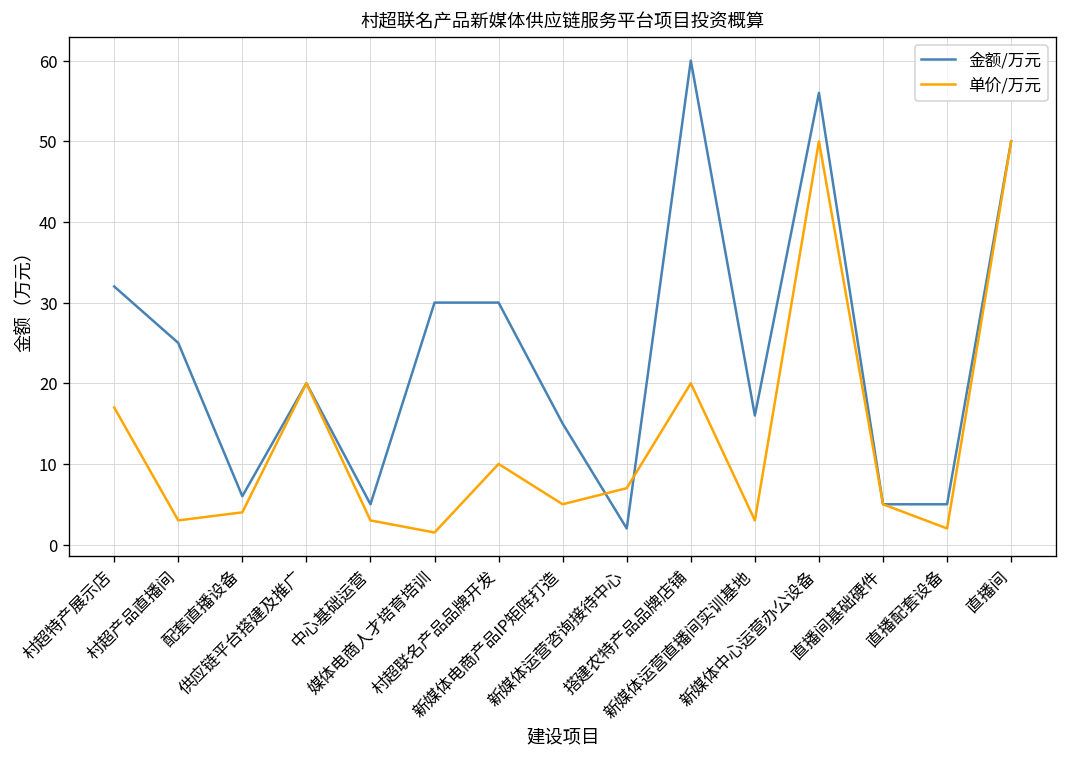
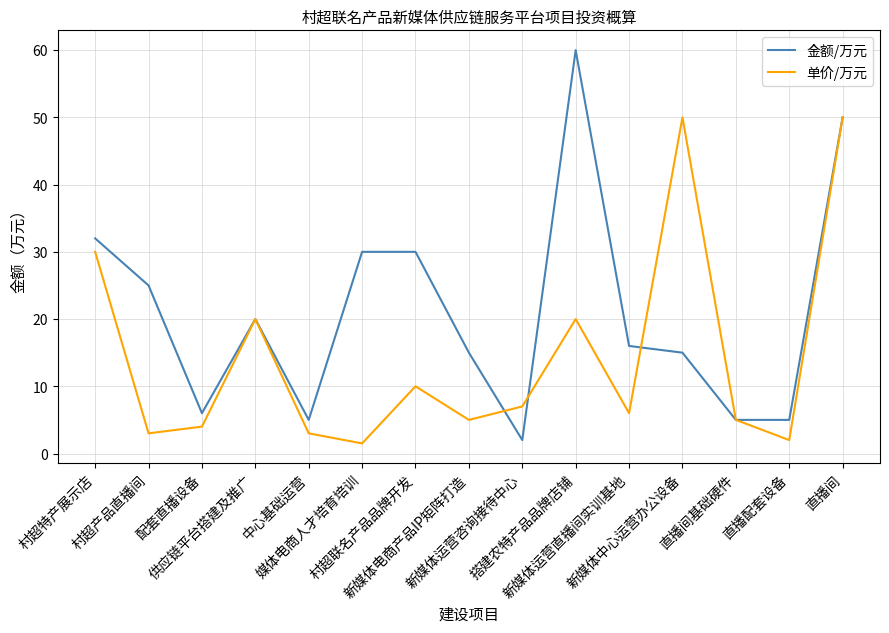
  {
    "金额/万元": {
      "村超特产展示店": 32,
      "村超产品直播间": 25,
      "配套直播设备": 6,
      "中心基础运营": 5,
      "媒体电商人才培育培训": 30,
      "村超联名产品品牌开发": 30,
      "新媒体电商产品IP矩阵打造": 15,
      "新媒体运营咨询接待中心": 2,
      "搭建农特产品品牌店铺": 60,
      "新媒体运营直播间实训基地": 16,
-     "新媒体中心运营办公设备": 56,
+     "新媒体中心运营办公设备": 15,
      "直播配套设备": 5
    },
    "单价/万元": {
-     "村超特产展示店": 17,
+     "村超特产展示店": 30,
      "村超产品直播间": 3,
      "配套直播设备": 4,
      "中心基础运营": 3,
      "媒体电商人才培育培训": 2,
      "村超联名产品品牌开发": 10,
      "新媒体电商产品IP矩阵打造": 5,
      "新媒体运营咨询接待中心": 7,
      "搭建农特产品品牌店铺": 20,
-     "新媒体运营直播间实训基地": 3,
+     "新媒体运营直播间实训基地": 6,
      "新媒体中心运营办公设备": 50,
      "直播配套设备": 2
    }
  }
